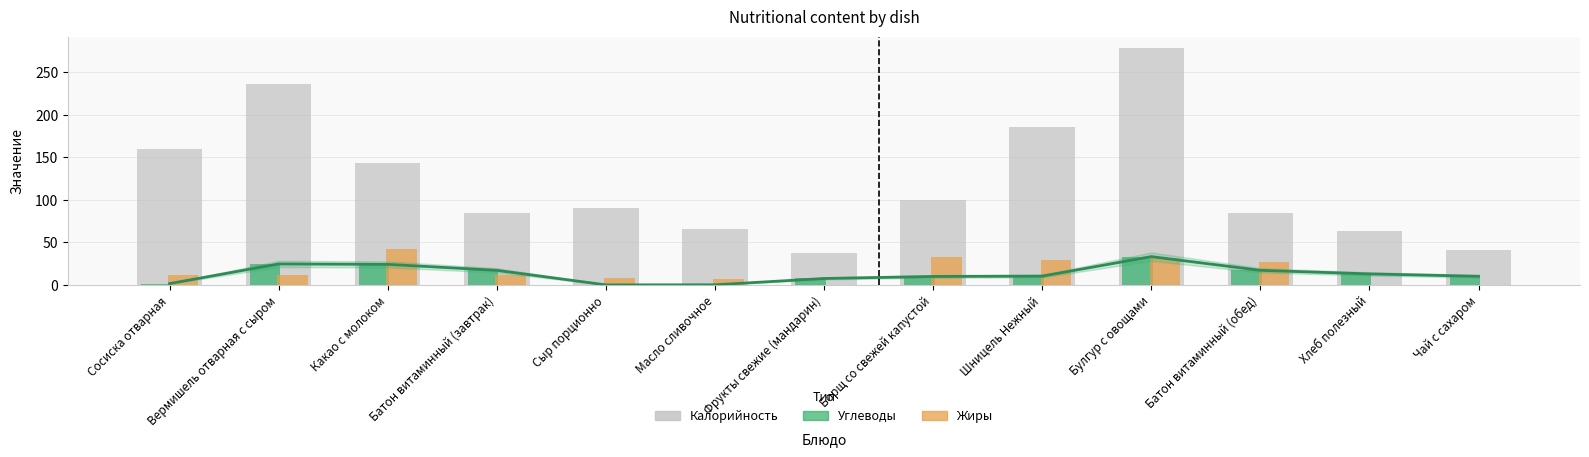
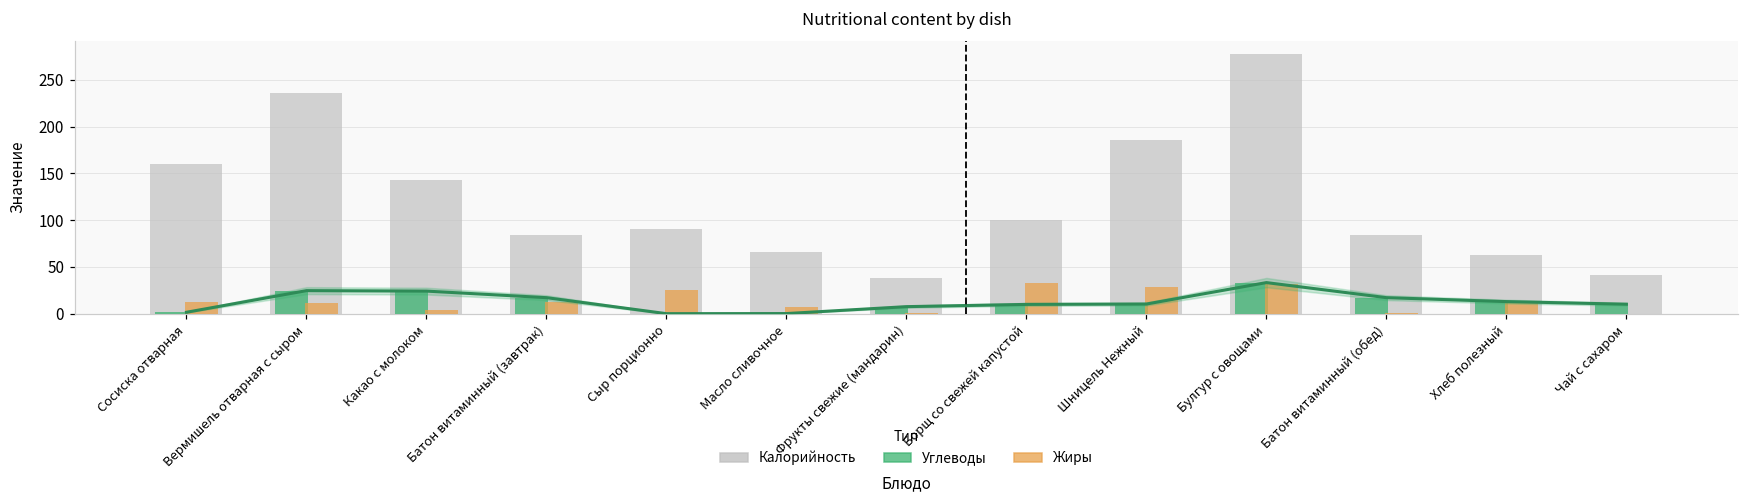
  {
    "Жиры": {
-     "Какао с молоком": 40,
-     "Сыр порционно": 10,
-     "Батон витаминный (обед)": 30,
-     "Хлеб полезный": 0
+     "Какао с молоком": 0,
+     "Сыр порционно": 30,
+     "Батон витаминный (обед)": 0,
+     "Хлеб полезный": 10
    }
  }
